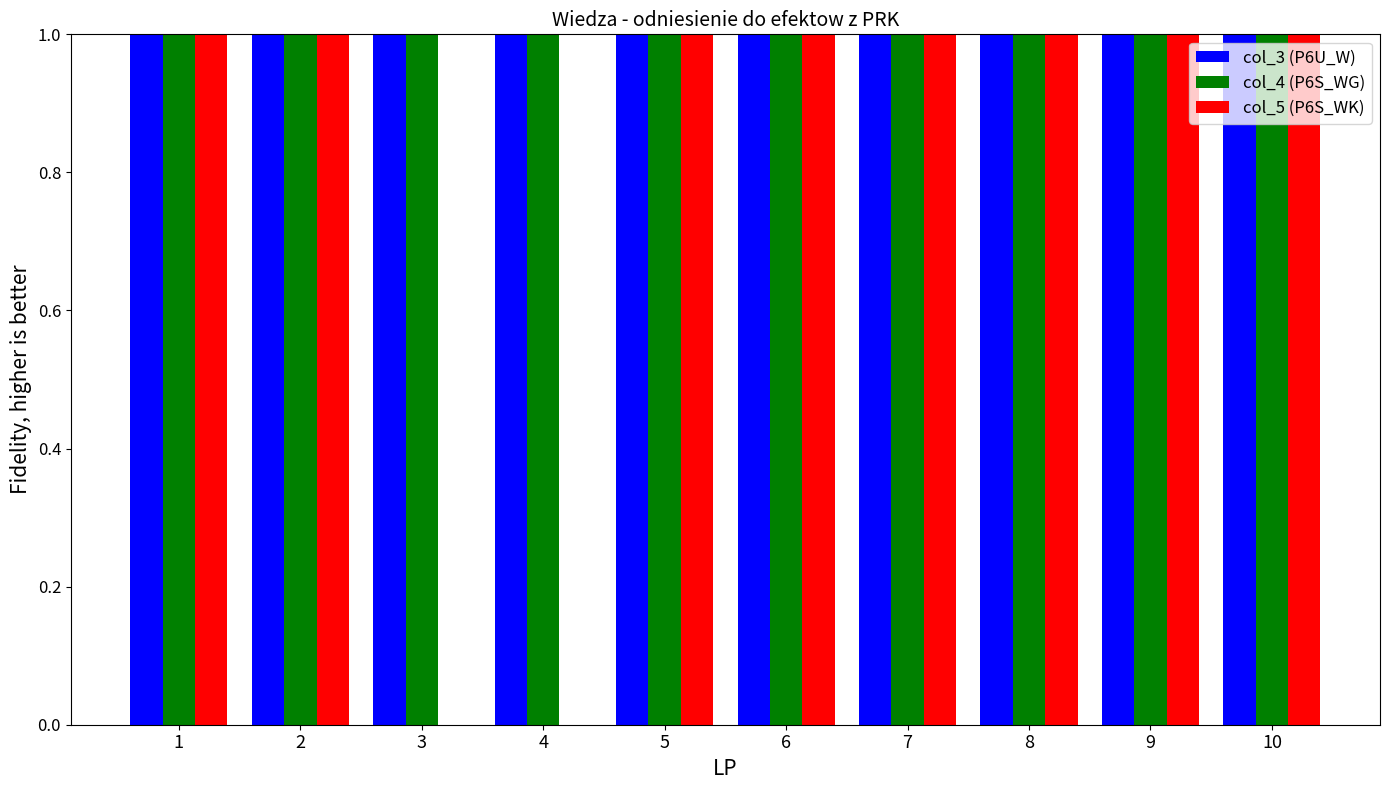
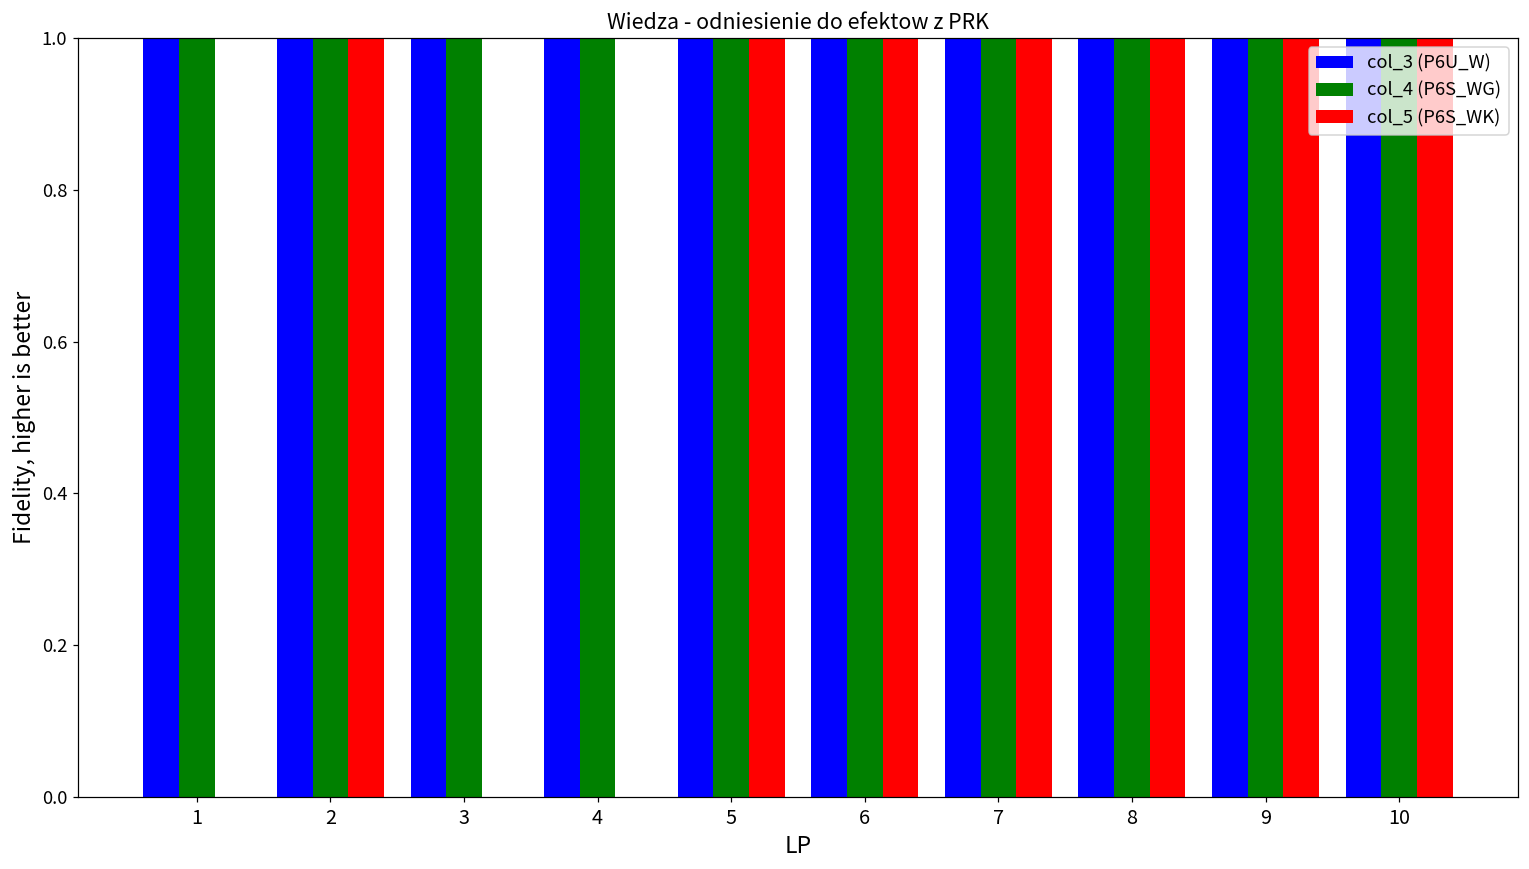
  {
    "col_3 (P6U_W)": {
      "1": 1,
      "2": 1,
      "3": 1,
      "4": 1,
      "5": 1,
      "6": 1,
      "7": 1,
      "8": 1,
      "9": 1,
      "10": 1
    },
    "col_4 (P6S_WG)": {
      "1": 1,
      "2": 1,
      "3": 1,
      "4": 1,
      "5": 1,
      "6": 1,
      "7": 1,
      "8": 1,
      "9": 1,
      "10": 1
    },
    "col_5 (P6S_WK)": {
-     "1": 1,
+     "1": 0,
      "2": 1,
      "3": 0,
      "4": 0,
      "5": 1,
      "6": 1,
      "7": 1,
      "8": 1,
      "9": 1,
      "10": 1
    }
  }
